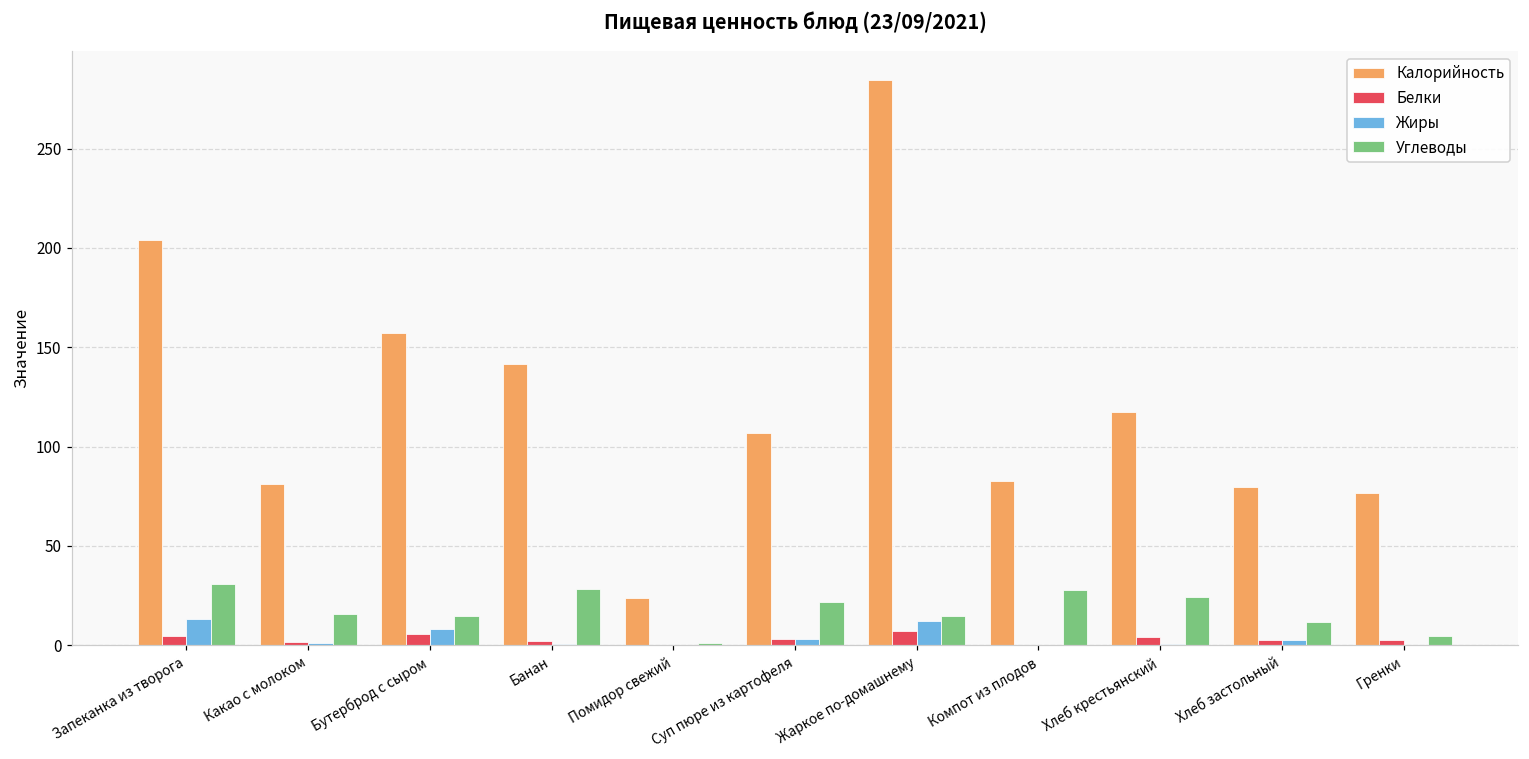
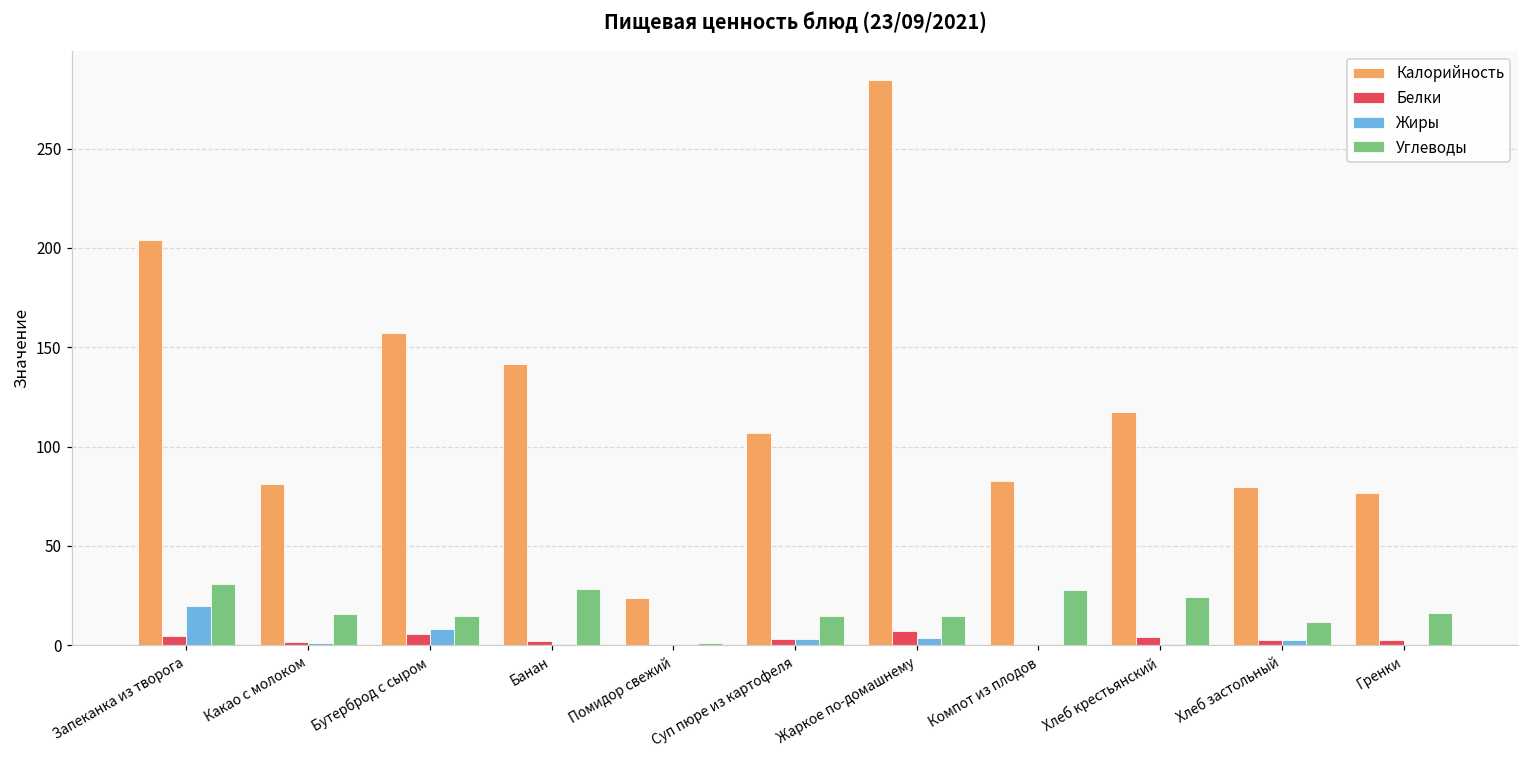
  {
    "Калорийность": {
      "Запеканка из творога": 204,
      "Какао с молоком": 81,
      "Бутерброд с сыром": 157,
      "Банан": 142,
      "Помидор свежий": 24,
      "Суп пюре из картофеля": 107,
      "Жаркое по-домашнему": 285,
      "Компот из плодов": 83,
      "Хлеб крестьянский": 118,
      "Хлеб застольный": 80,
      "Гренки": 77
    },
    "Белки": {
      "Запеканка из творога": 5,
      "Какао с молоком": 2,
      "Бутерброд с сыром": 6,
      "Банан": 2,
      "Суп пюре из картофеля": 3,
      "Жаркое по-домашнему": 7,
      "Хлеб крестьянский": 4,
      "Хлеб застольный": 2,
      "Гренки": 3
    },
    "Жиры": {
-     "Запеканка из творога": 13,
+     "Запеканка из творога": 20,
      "Бутерброд с сыром": 8,
      "Суп пюре из картофеля": 3,
-     "Жаркое по-домашнему": 12,
+     "Жаркое по-домашнему": 4,
      "Хлеб застольный": 3
    },
    "Углеводы": {
      "Запеканка из творога": 31,
      "Какао с молоком": 16,
      "Бутерброд с сыром": 15,
      "Банан": 29,
-     "Суп пюре из картофеля": 22,
+     "Суп пюре из картофеля": 15,
      "Жаркое по-домашнему": 15,
      "Компот из плодов": 28,
      "Хлеб крестьянский": 24,
      "Хлеб застольный": 12,
-     "Гренки": 5
+     "Гренки": 16
    }
  }
